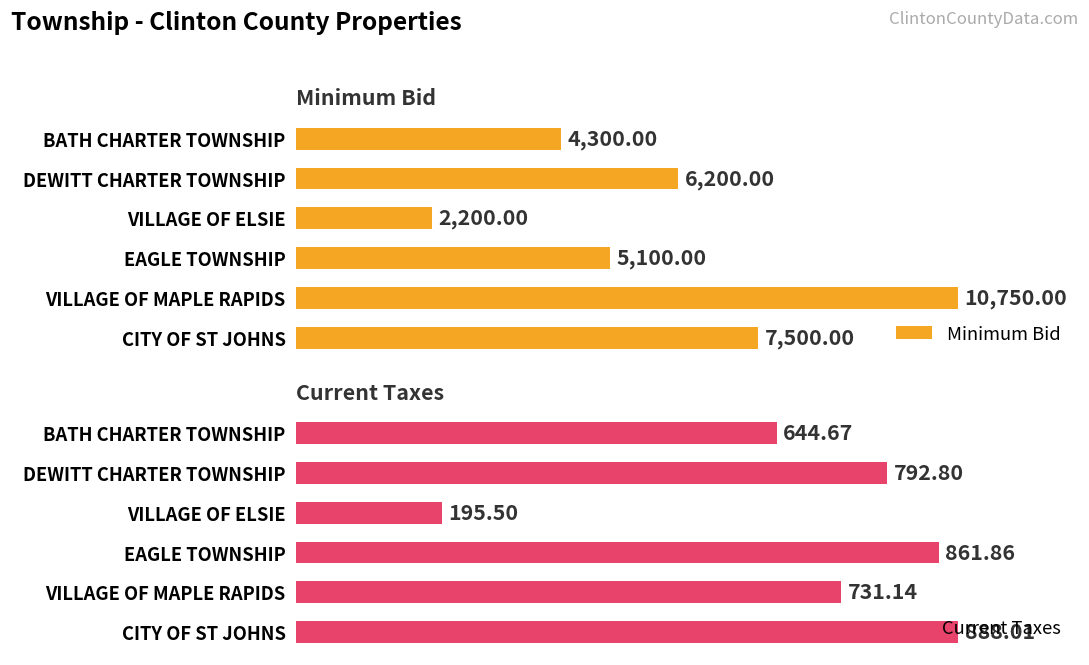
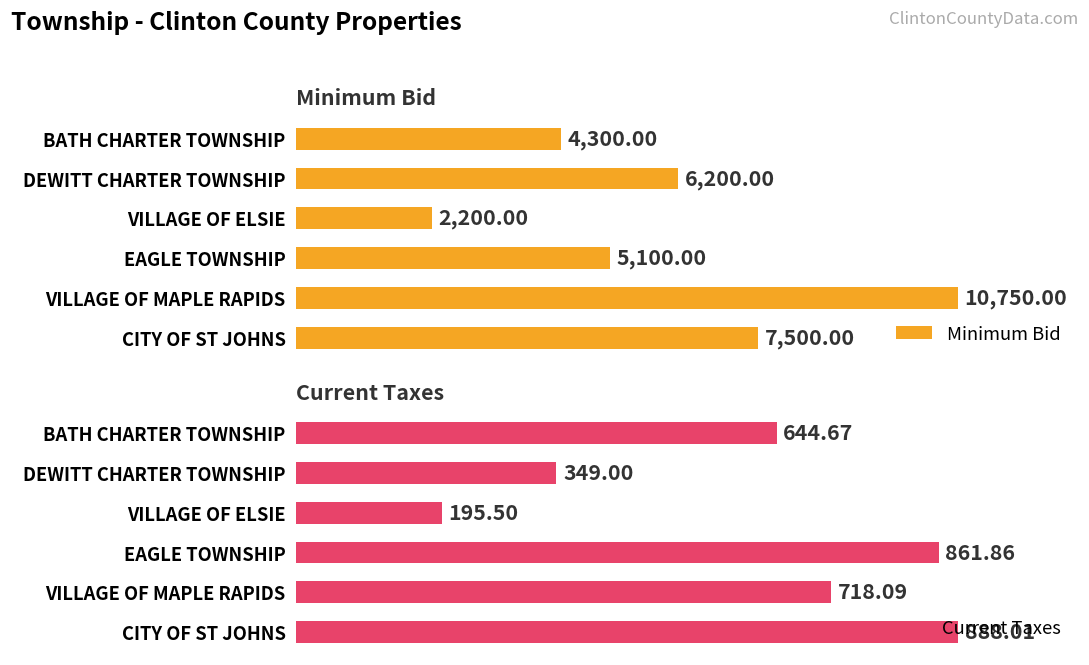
  {
    "Minimum Bid": {
      "BATH CHARTER TOWNSHIP": "4,300.00",
      "DEWITT CHARTER TOWNSHIP": "6,200.00",
      "VILLAGE OF ELSIE": "2,200.00",
      "EAGLE TOWNSHIP": "5,100.00",
      "VILLAGE OF MAPLE RAPIDS": "10,750.00",
      "CITY OF ST JOHNS": "7,500.00"
    },
    "Current Taxes": {
      "BATH CHARTER TOWNSHIP": "644.67",
-     "DEWITT CHARTER TOWNSHIP": "792.80",
+     "DEWITT CHARTER TOWNSHIP": "349.00",
      "VILLAGE OF ELSIE": "195.50",
      "EAGLE TOWNSHIP": "861.86",
-     "VILLAGE OF MAPLE RAPIDS": "731.14",
+     "VILLAGE OF MAPLE RAPIDS": "718.09",
      "CITY OF ST JOHNS": "888.01"
    }
  }
